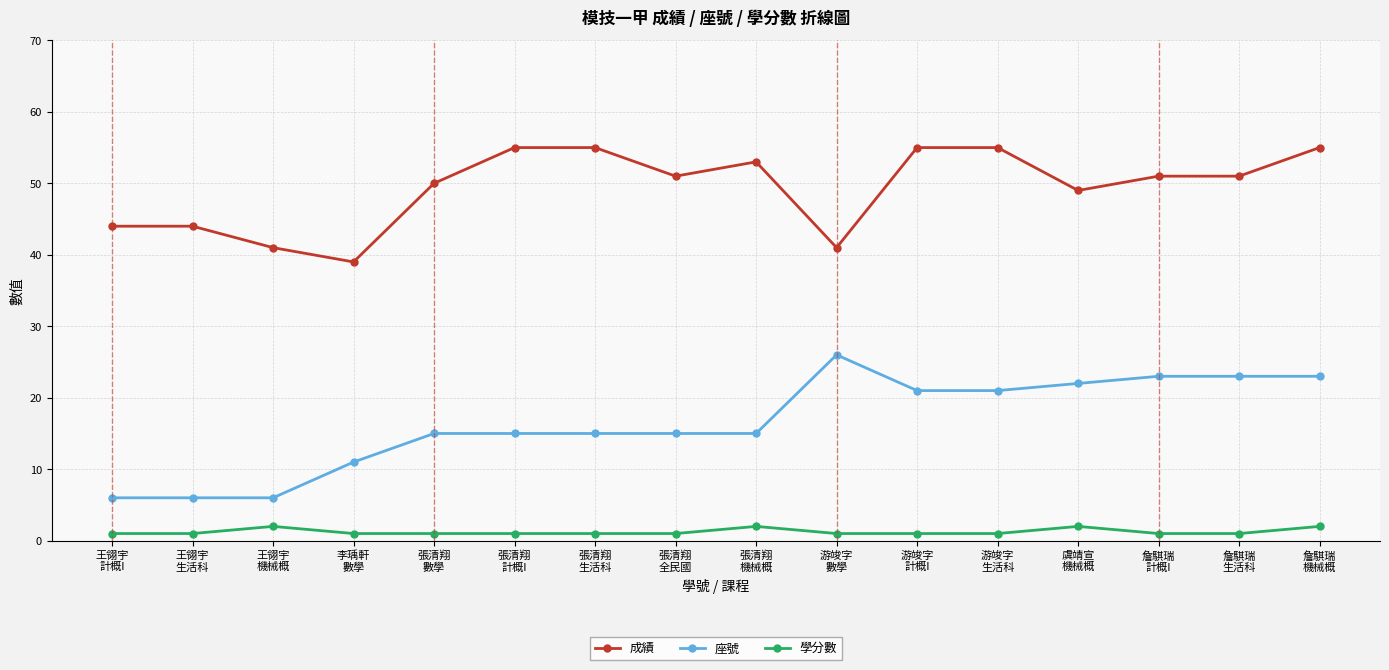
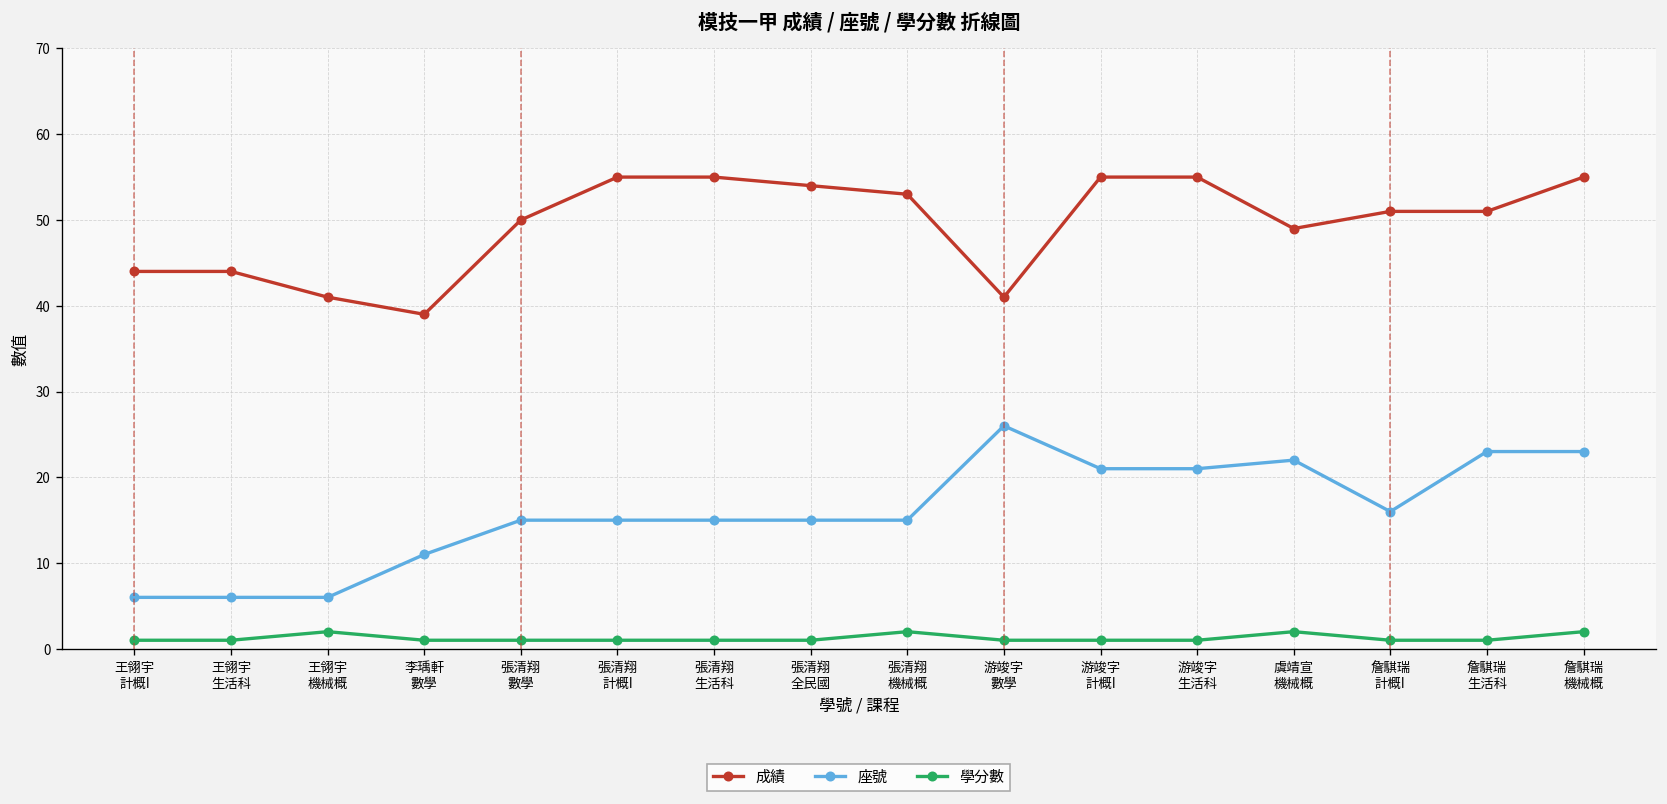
  {
    "成績": {
      "王翎宇 計概I": 44,
      "王翎宇 生活科": 44,
      "王翎宇 機械概": 41,
      "李瑀軒 數學": 39,
      "張清翔 數學": 50,
      "張清翔 計概I": 55,
      "張清翔 生活科": 55,
-     "張清翔 全民國": 51,
+     "張清翔 全民國": 54,
      "張清翔 機械概": 53,
      "游竣字 數學": 41,
      "游竣字 計概I": 55,
      "游竣字 生活科": 55,
      "虞靖宣 機械概": 49,
      "詹騏瑞 計概I": 51,
      "詹騏瑞 生活科": 51,
      "詹騏瑞 機械概": 55
    },
    "座號": {
      "王翎宇 計概I": 6,
      "王翎宇 生活科": 6,
      "王翎宇 機械概": 6,
      "李瑀軒 數學": 11,
      "張清翔 數學": 15,
      "張清翔 計概I": 15,
      "張清翔 生活科": 15,
      "張清翔 全民國": 15,
      "張清翔 機械概": 15,
      "游竣字 數學": 26,
      "游竣字 計概I": 21,
      "游竣字 生活科": 21,
      "虞靖宣 機械概": 22,
-     "詹騏瑞 計概I": 23,
+     "詹騏瑞 計概I": 16,
      "詹騏瑞 生活科": 23,
      "詹騏瑞 機械概": 23
    },
    "學分數": {
      "王翎宇 計概I": 1,
      "王翎宇 生活科": 1,
      "王翎宇 機械概": 2,
      "李瑀軒 數學": 1,
      "張清翔 數學": 1,
      "張清翔 計概I": 1,
      "張清翔 生活科": 1,
      "張清翔 全民國": 1,
      "張清翔 機械概": 2,
      "游竣字 數學": 1,
      "游竣字 計概I": 1,
      "游竣字 生活科": 1,
      "虞靖宣 機械概": 2,
      "詹騏瑞 計概I": 1,
      "詹騏瑞 生活科": 1,
      "詹騏瑞 機械概": 2
    }
  }
